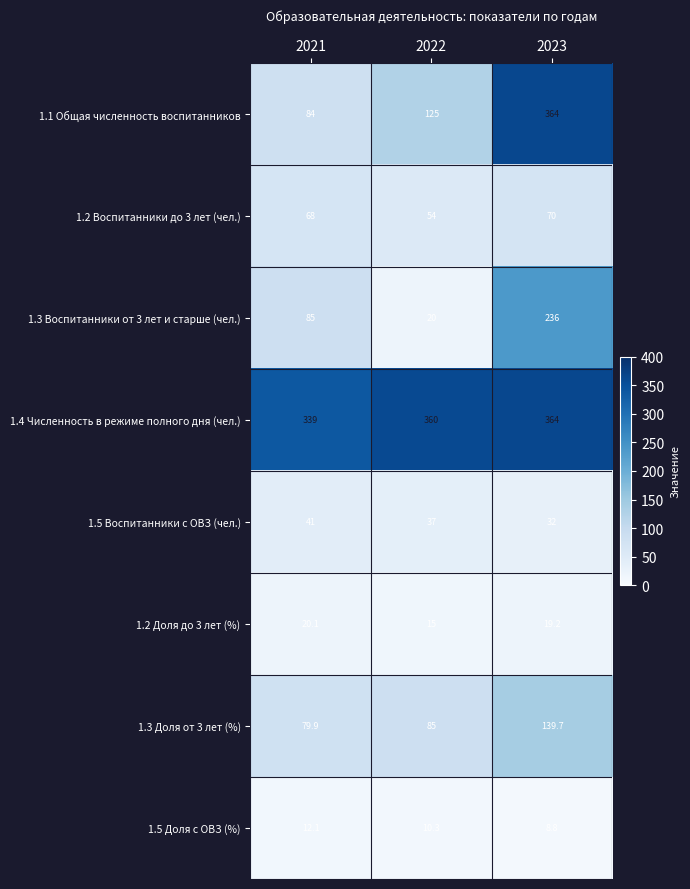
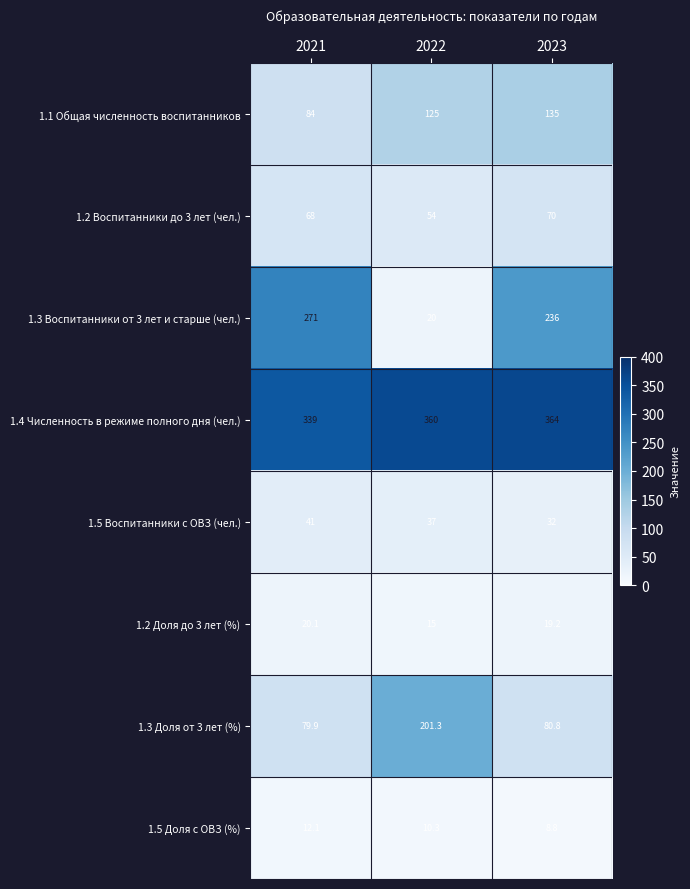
  {
    "1.1 Общая численность воспитанников": {
      "2021": 84,
      "2022": 125,
-     "2023": 364
+     "2023": 135
    },
    "1.3 Воспитанники от 3 лет и старше (чел.)": {
-     "2021": 85,
+     "2021": 271,
      "2023": 236
    },
    "1.4 Численность в режиме полного дня (чел.)": {
      "2021": 339,
      "2022": 360,
      "2023": 364
    },
    "1.3 Доля от 3 лет (%)": {
      "2021": 79.9,
-     "2022": 85,
-     "2023": 139.7
+     "2022": 201.3,
+     "2023": 80.8
    }
  }
